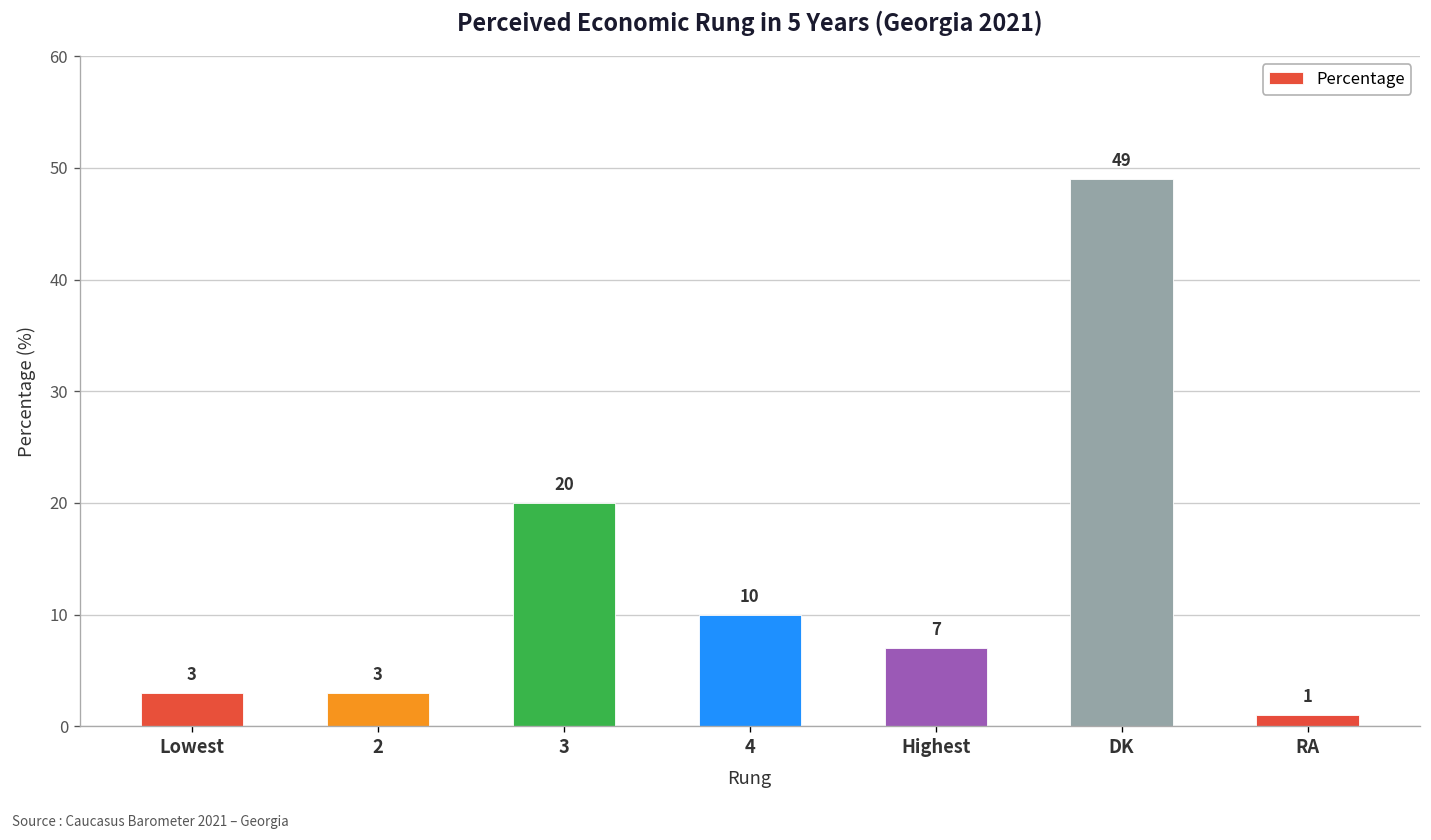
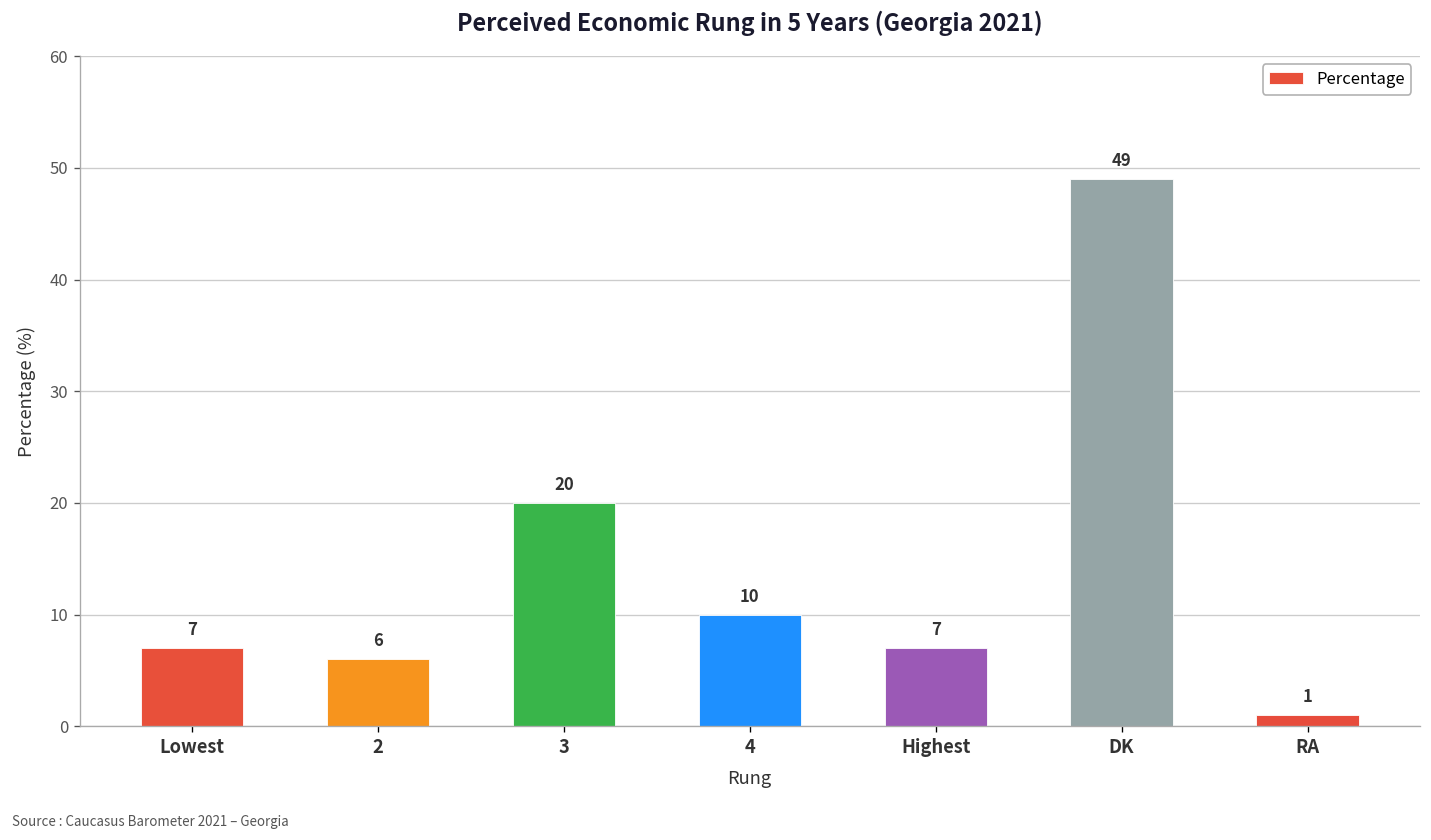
  {
-   "Lowest": 3,
-   "2": 3,
+   "Lowest": 7,
+   "2": 6,
    "3": 20,
    "4": 10,
    "Highest": 7,
    "DK": 49,
    "RA": 1
  }
